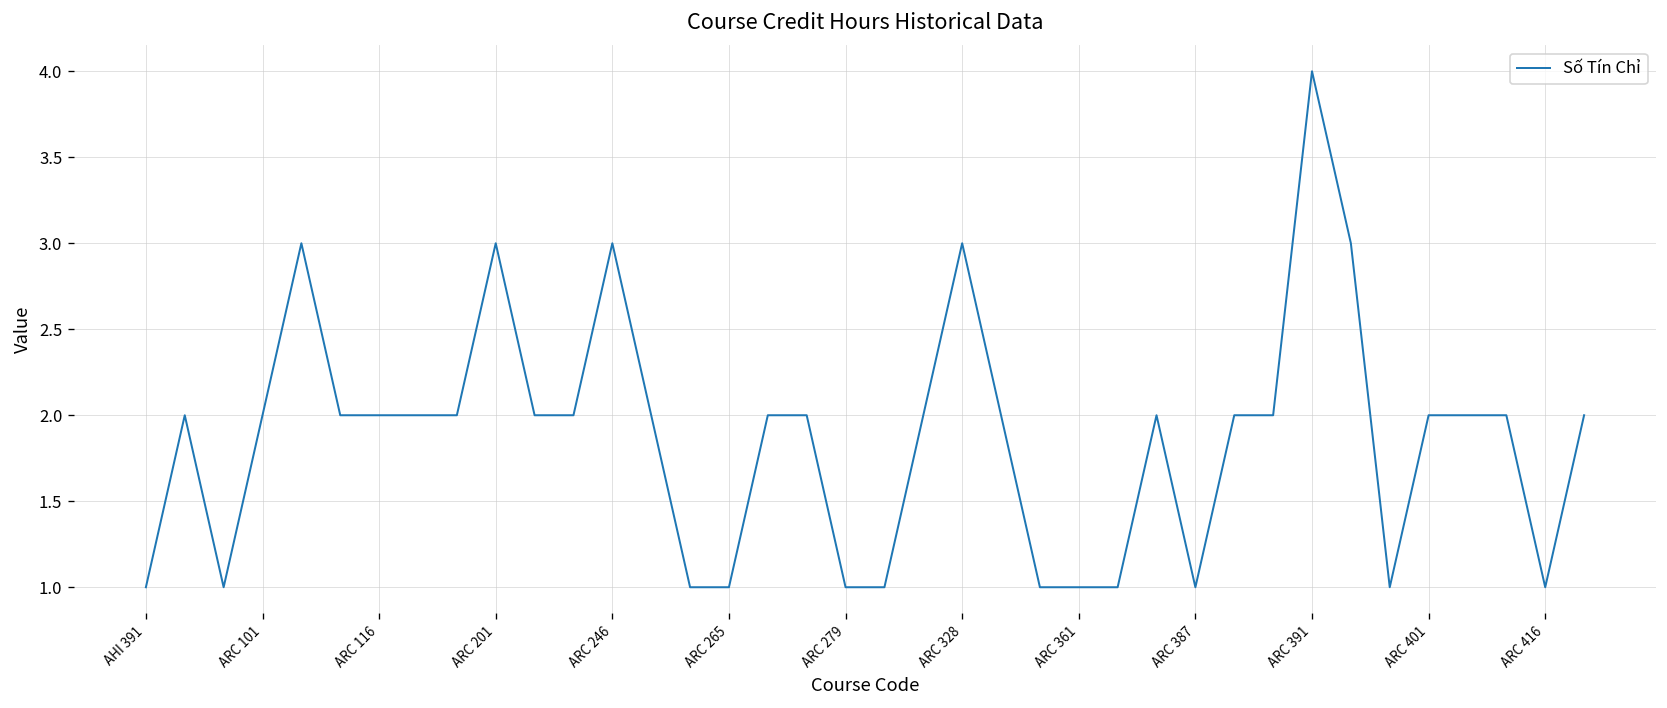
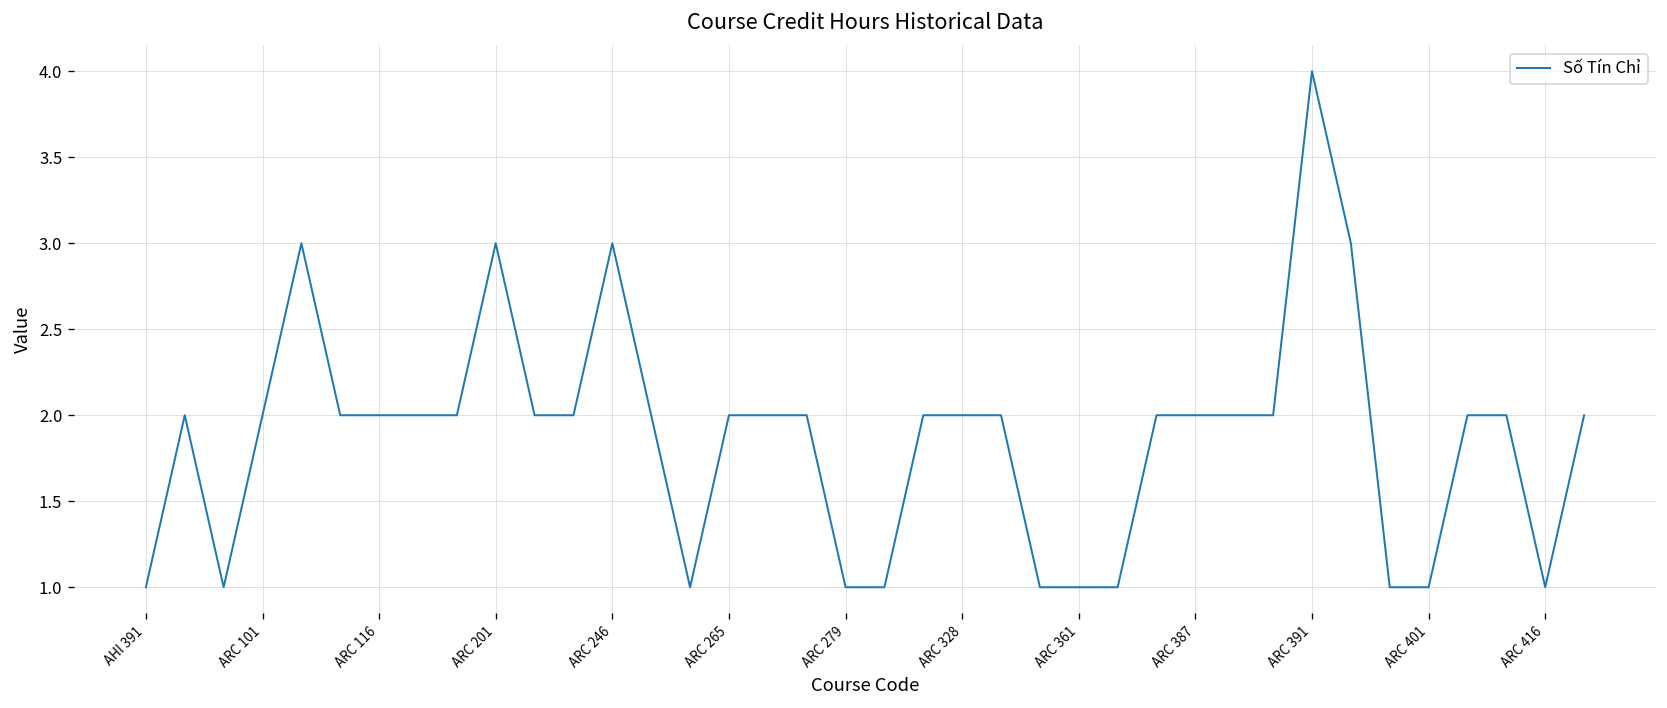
  {
    "AHI 391": 1,
    "ARC 101": 2,
    "ARC 116": 2,
    "ARC 201": 3,
    "ARC 246": 3,
-   "ARC 265": 1,
+   "ARC 265": 2,
    "ARC 279": 1,
-   "ARC 328": 3,
+   "ARC 328": 2,
    "ARC 361": 1,
-   "ARC 387": 1,
+   "ARC 387": 2,
    "ARC 391": 4,
-   "ARC 401": 2,
+   "ARC 401": 1,
    "ARC 416": 1
  }
